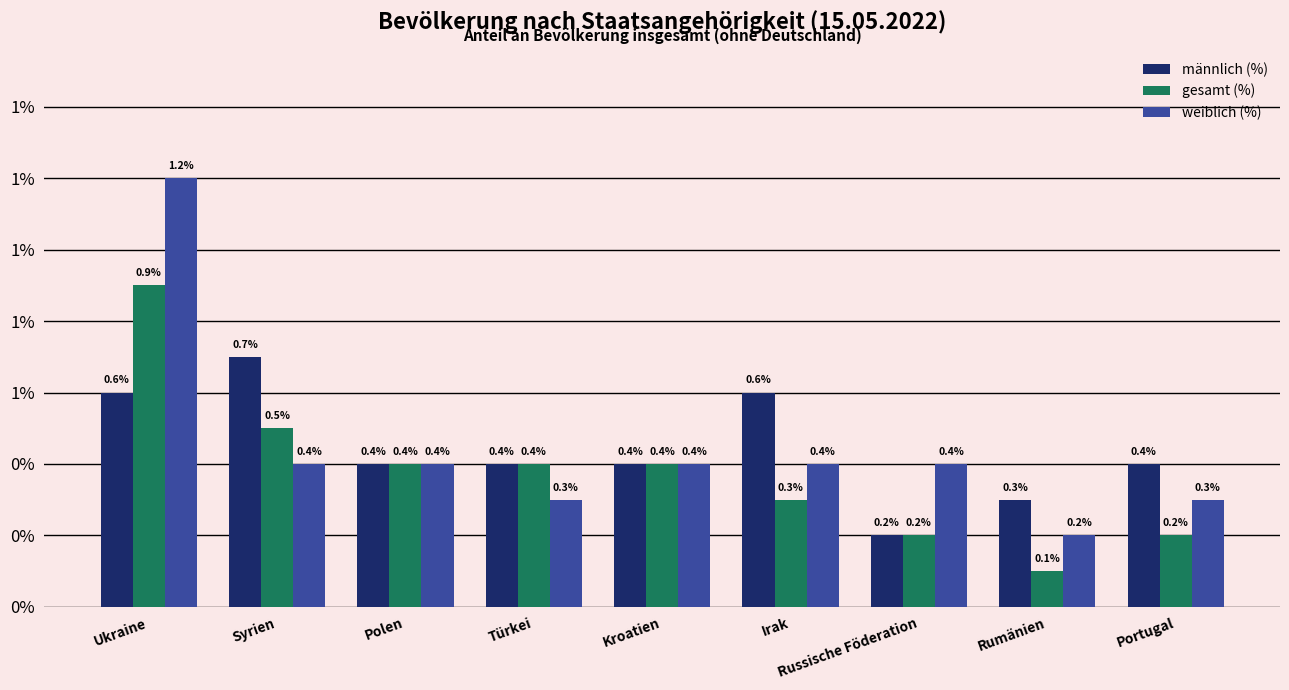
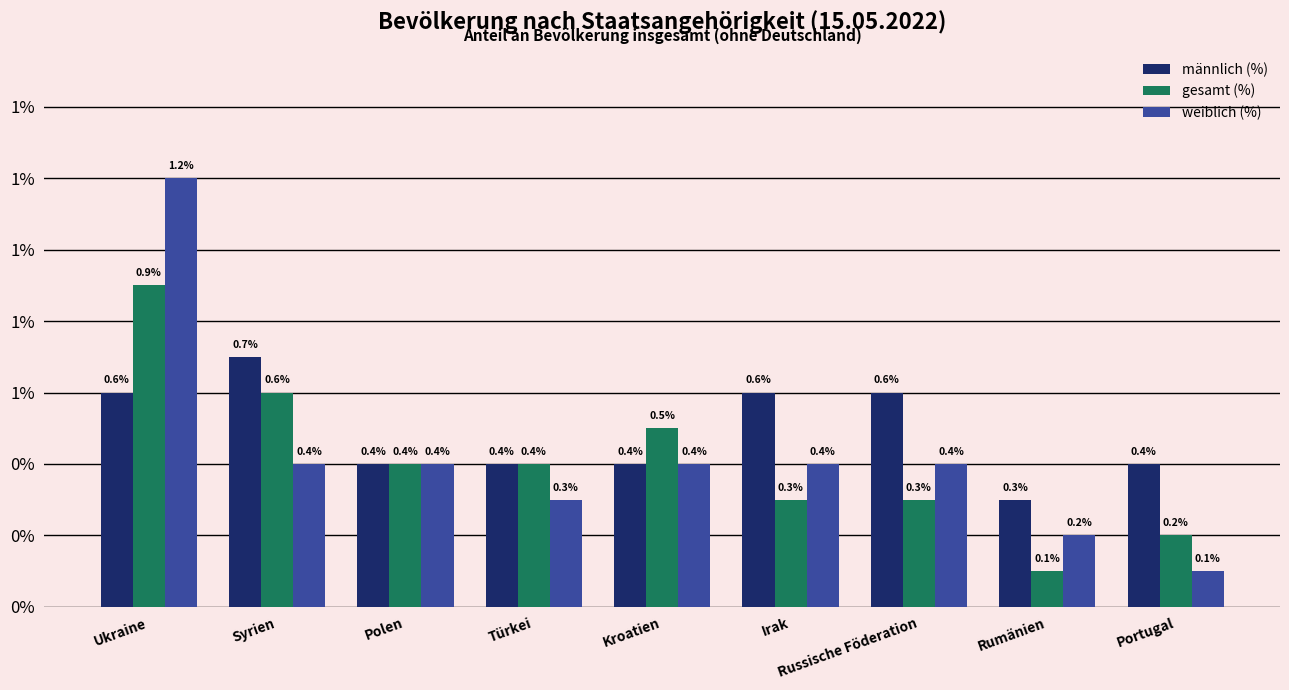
  {
    "männlich (%)": {
      "Ukraine": "0.6%",
      "Syrien": "0.7%",
      "Polen": "0.4%",
      "Türkei": "0.4%",
      "Kroatien": "0.4%",
      "Irak": "0.6%",
-     "Russische Föderation": "0.2%",
+     "Russische Föderation": "0.6%",
      "Rumänien": "0.3%",
      "Portugal": "0.4%"
    },
    "gesamt (%)": {
      "Ukraine": "0.9%",
-     "Syrien": "0.5%",
+     "Syrien": "0.6%",
      "Polen": "0.4%",
      "Türkei": "0.4%",
-     "Kroatien": "0.4%",
+     "Kroatien": "0.5%",
      "Irak": "0.3%",
-     "Russische Föderation": "0.2%",
+     "Russische Föderation": "0.3%",
      "Rumänien": "0.1%",
      "Portugal": "0.2%"
    },
    "weiblich (%)": {
      "Ukraine": "1.2%",
      "Syrien": "0.4%",
      "Polen": "0.4%",
      "Türkei": "0.3%",
      "Kroatien": "0.4%",
      "Irak": "0.4%",
      "Russische Föderation": "0.4%",
      "Rumänien": "0.2%",
-     "Portugal": "0.3%"
+     "Portugal": "0.1%"
    }
  }
